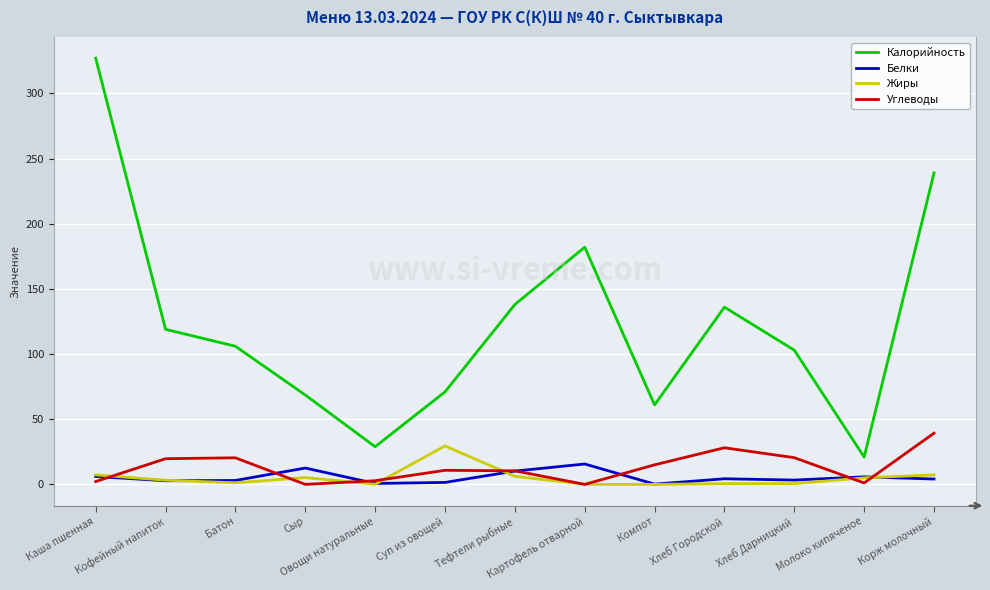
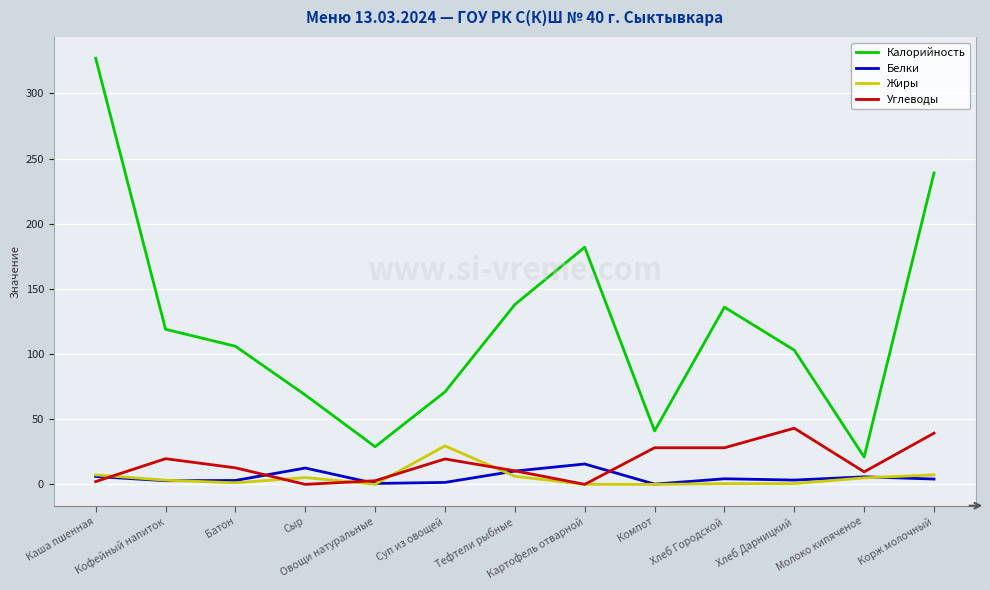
  {
    "Калорийность": {
      "Каша пшенная": 327,
      "Кофейный напиток": 119,
      "Батон": 106,
      "Сыр": 69,
      "Овощи натуральные": 29,
      "Суп из овощей": 71,
      "Тефтели рыбные": 138,
      "Картофель отварной": 182,
-     "Компот": 61,
+     "Компот": 41,
      "Хлеб Городской": 136,
      "Хлеб Дарницкий": 103,
      "Молоко кипяченое": 21,
      "Корж молочный": 239
    },
    "Белки": {
      "Сыр": 13,
      "Суп из овощей": 2,
      "Картофель отварной": 16,
      "Хлеб Городской": 4,
      "Хлеб Дарницкий": 3,
      "Корж молочный": 4
    },
    "Жиры": {
      "Сыр": 5,
      "Суп из овощей": 30,
      "Тефтели рыбные": 6,
      "Хлеб Городской": 1,
      "Хлеб Дарницкий": 1,
      "Корж молочный": 7
    },
    "Углеводы": {
      "Каша пшенная": 2,
      "Кофейный напиток": 20,
-     "Батон": 20,
+     "Батон": 13,
      "Сыр": 0,
      "Овощи натуральные": 3,
-     "Суп из овощей": 11,
-     "Компот": 15,
+     "Суп из овощей": 20,
+     "Компот": 28,
      "Хлеб Городской": 28,
-     "Хлеб Дарницкий": 21,
-     "Молоко кипяченое": 1,
+     "Хлеб Дарницкий": 43,
+     "Молоко кипяченое": 10,
      "Корж молочный": 39
    }
  }
